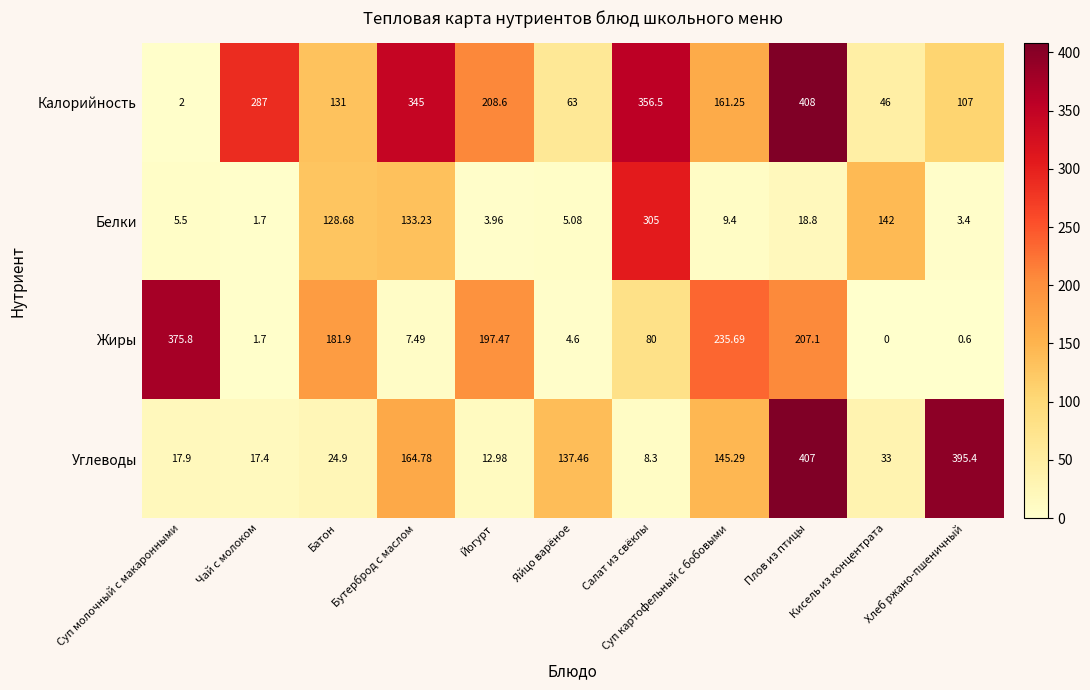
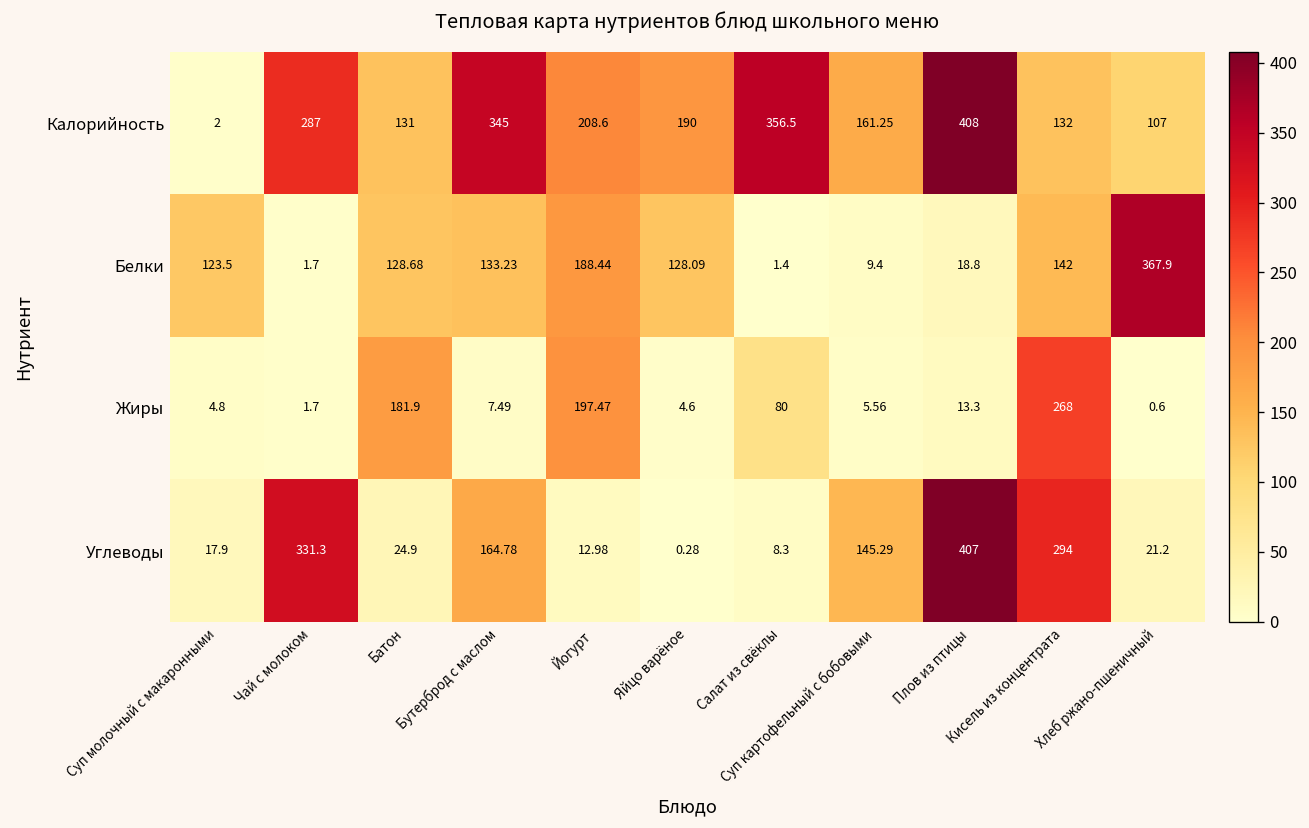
  {
    "Калорийность": {
      "Суп молочный с макаронными": 2,
      "Чай с молоком": 287,
      "Батон": 131,
      "Бутерброд с маслом": 345,
      "Йогурт": 208.6,
-     "Яйцо варёное": 63,
+     "Яйцо варёное": 190,
      "Салат из свёклы": 356.5,
      "Суп картофельный с бобовыми": 161.25,
      "Плов из птицы": 408,
-     "Кисель из концентрата": 46,
+     "Кисель из концентрата": 132,
      "Хлеб ржано-пшеничный": 107
    },
    "Белки": {
-     "Суп молочный с макаронными": 5.5,
+     "Суп молочный с макаронными": 123.5,
      "Чай с молоком": 1.7,
      "Батон": 128.68,
      "Бутерброд с маслом": 133.23,
-     "Йогурт": 3.96,
-     "Яйцо варёное": 5.08,
-     "Салат из свёклы": 305,
+     "Йогурт": 188.44,
+     "Яйцо варёное": 128.09,
+     "Салат из свёклы": 1.4,
      "Суп картофельный с бобовыми": 9.4,
      "Плов из птицы": 18.8,
      "Кисель из концентрата": 142,
-     "Хлеб ржано-пшеничный": 3.4
+     "Хлеб ржано-пшеничный": 367.9
    },
    "Жиры": {
-     "Суп молочный с макаронными": 375.8,
+     "Суп молочный с макаронными": 4.8,
      "Чай с молоком": 1.7,
      "Батон": 181.9,
      "Бутерброд с маслом": 7.49,
      "Йогурт": 197.47,
      "Яйцо варёное": 4.6,
      "Салат из свёклы": 80,
-     "Суп картофельный с бобовыми": 235.69,
-     "Плов из птицы": 207.1,
-     "Кисель из концентрата": 0,
+     "Суп картофельный с бобовыми": 5.56,
+     "Плов из птицы": 13.3,
+     "Кисель из концентрата": 268,
      "Хлеб ржано-пшеничный": 0.6
    },
    "Углеводы": {
      "Суп молочный с макаронными": 17.9,
-     "Чай с молоком": 17.4,
+     "Чай с молоком": 331.3,
      "Батон": 24.9,
      "Бутерброд с маслом": 164.78,
      "Йогурт": 12.98,
-     "Яйцо варёное": 137.46,
+     "Яйцо варёное": 0.28,
      "Салат из свёклы": 8.3,
      "Суп картофельный с бобовыми": 145.29,
      "Плов из птицы": 407,
-     "Кисель из концентрата": 33,
-     "Хлеб ржано-пшеничный": 395.4
+     "Кисель из концентрата": 294,
+     "Хлеб ржано-пшеничный": 21.2
    }
  }
